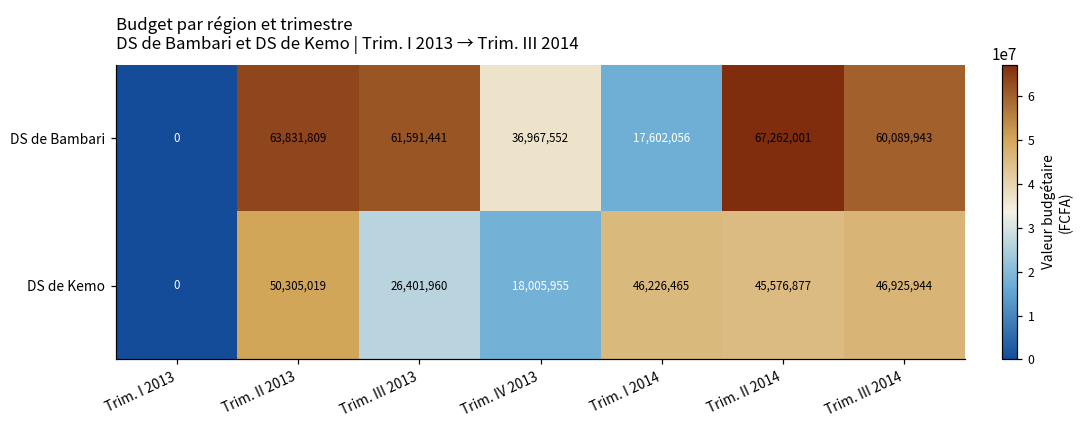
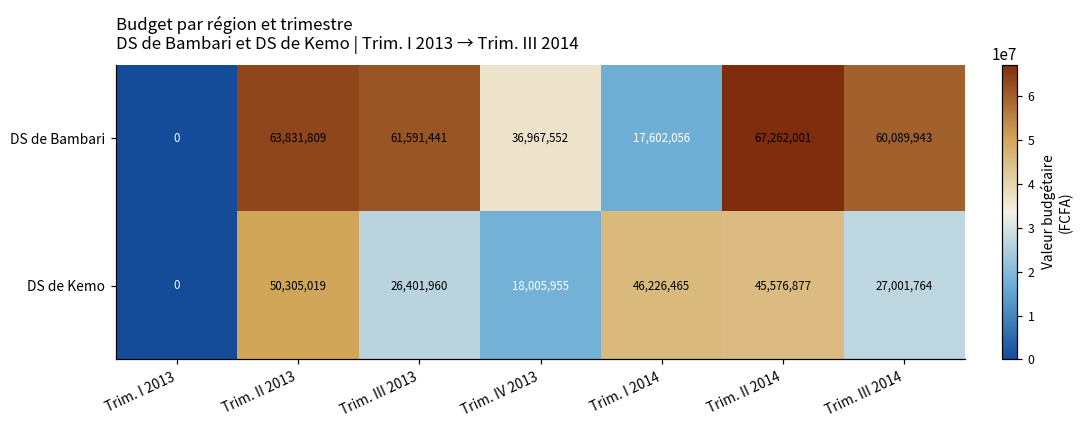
  {
    "DS de Bambari": {
      "Trim. I 2013": "0",
      "Trim. II 2013": "63,831,809",
      "Trim. III 2013": "61,591,441",
      "Trim. IV 2013": "36,967,552",
      "Trim. I 2014": "17,602,056",
      "Trim. II 2014": "67,262,001",
      "Trim. III 2014": "60,089,943"
    },
    "DS de Kemo": {
      "Trim. I 2013": "0",
      "Trim. II 2013": "50,305,019",
      "Trim. III 2013": "26,401,960",
      "Trim. IV 2013": "18,005,955",
      "Trim. I 2014": "46,226,465",
      "Trim. II 2014": "45,576,877",
-     "Trim. III 2014": "46,925,944"
+     "Trim. III 2014": "27,001,764"
    }
  }
